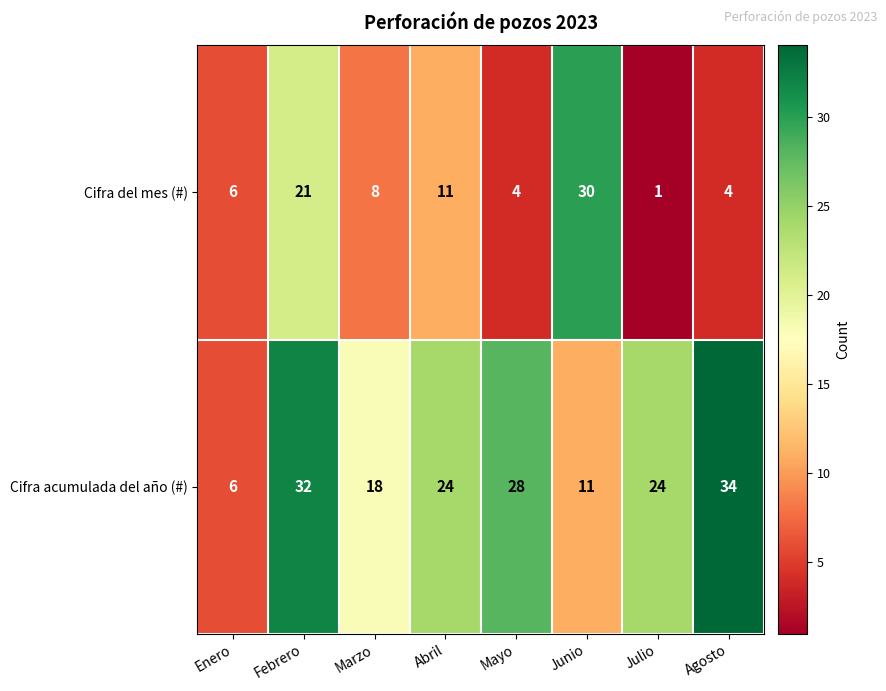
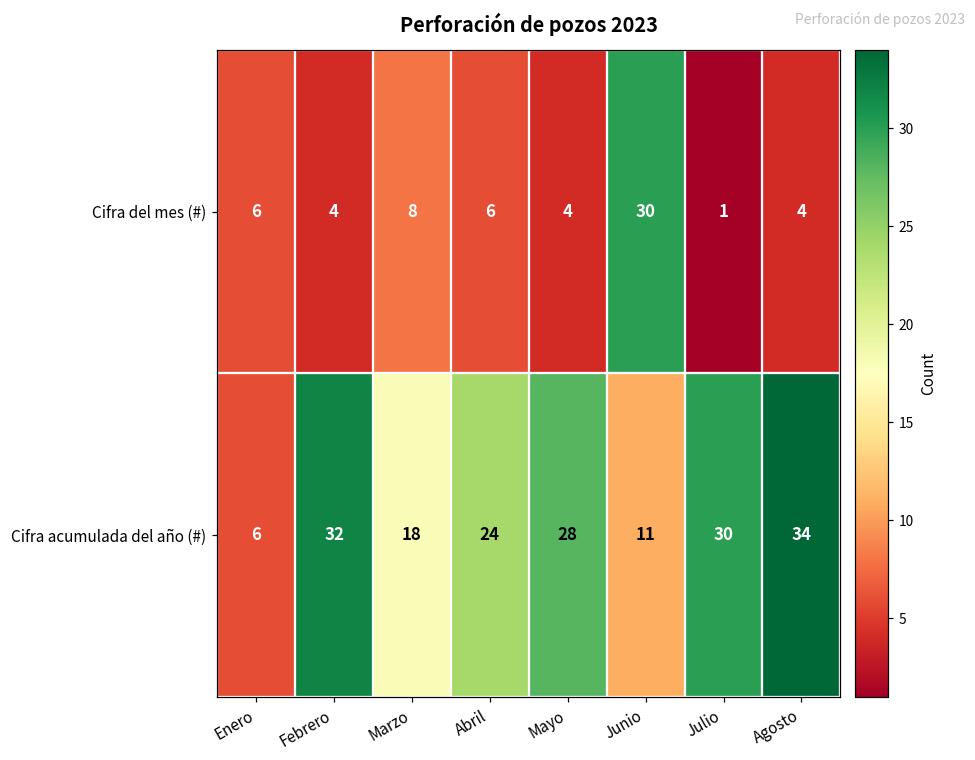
  {
    "Cifra del mes (#)": {
      "Enero": 6,
-     "Febrero": 21,
+     "Febrero": 4,
      "Marzo": 8,
-     "Abril": 11,
+     "Abril": 6,
      "Mayo": 4,
      "Junio": 30,
      "Julio": 1,
      "Agosto": 4
    },
    "Cifra acumulada del año (#)": {
      "Enero": 6,
      "Febrero": 32,
      "Marzo": 18,
      "Abril": 24,
      "Mayo": 28,
      "Junio": 11,
-     "Julio": 24,
+     "Julio": 30,
      "Agosto": 34
    }
  }
